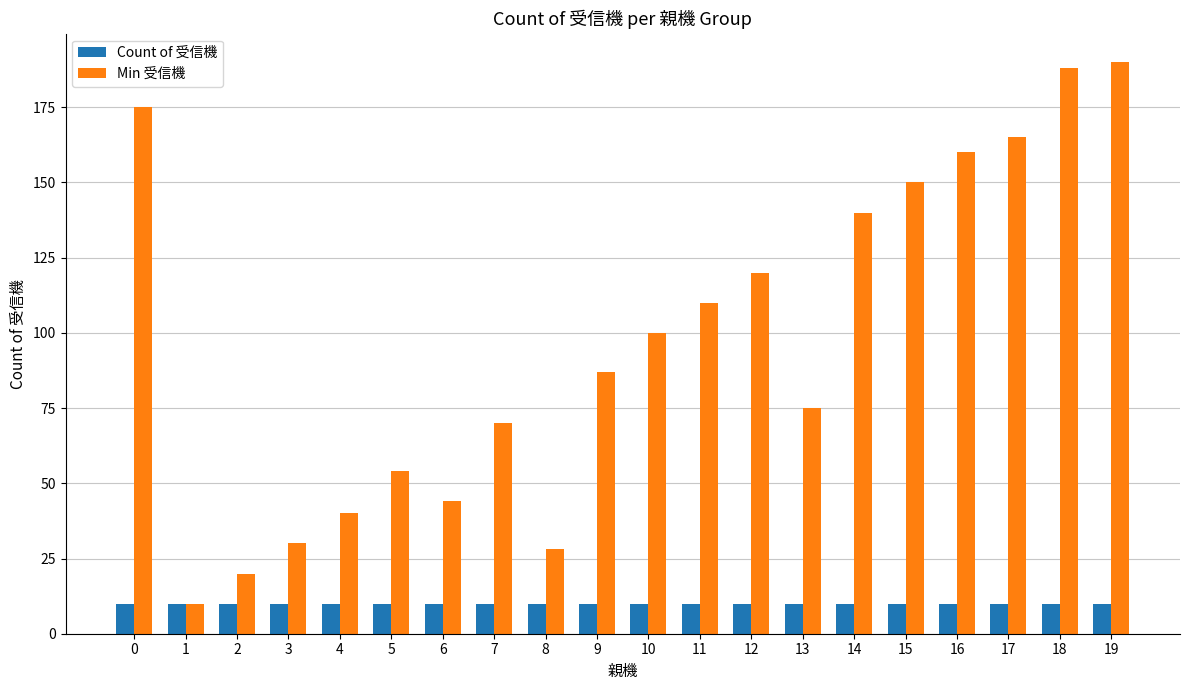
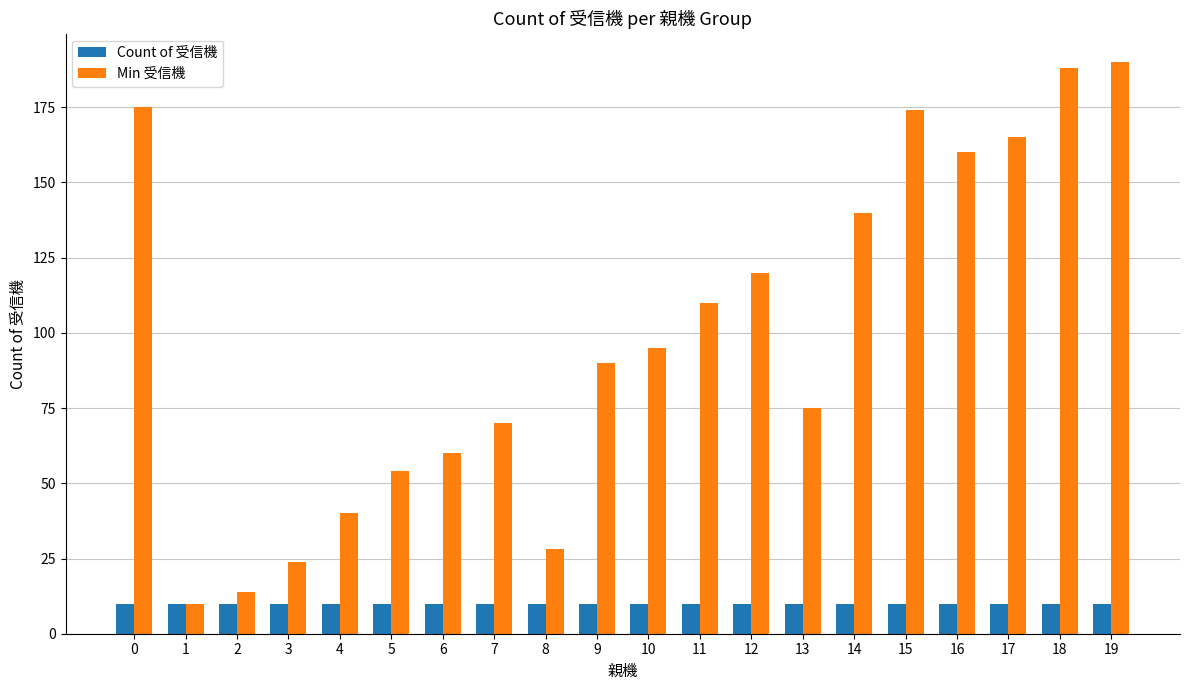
  {
    "Count of 受信機": {
      "0": 10,
      "1": 10,
      "2": 10,
      "3": 10,
      "4": 10,
      "5": 10,
      "6": 10,
      "7": 10,
      "8": 10,
      "9": 10,
      "10": 10,
      "11": 10,
      "12": 10,
      "13": 10,
      "14": 10,
      "15": 10,
      "16": 10,
      "17": 10,
      "18": 10,
      "19": 10
    },
    "Min 受信機": {
      "0": 175,
      "1": 10,
-     "2": 20,
-     "3": 30,
+     "2": 14,
+     "3": 24,
      "4": 40,
      "5": 54,
-     "6": 44,
+     "6": 60,
      "7": 70,
      "8": 28,
-     "9": 87,
-     "10": 100,
+     "9": 90,
+     "10": 95,
      "11": 110,
      "12": 120,
      "13": 75,
      "14": 140,
-     "15": 150,
+     "15": 174,
      "16": 160,
      "17": 165,
      "18": 188,
      "19": 190
    }
  }
